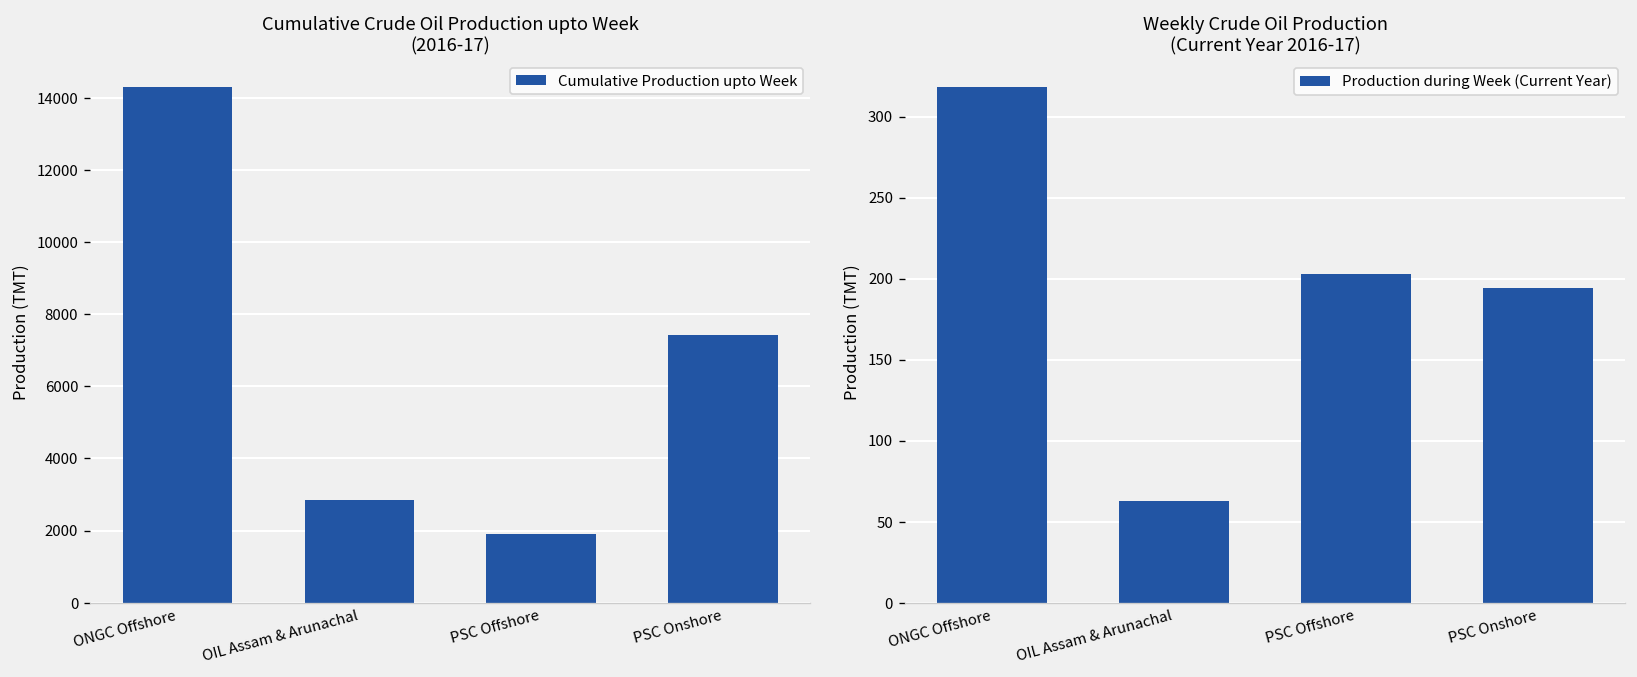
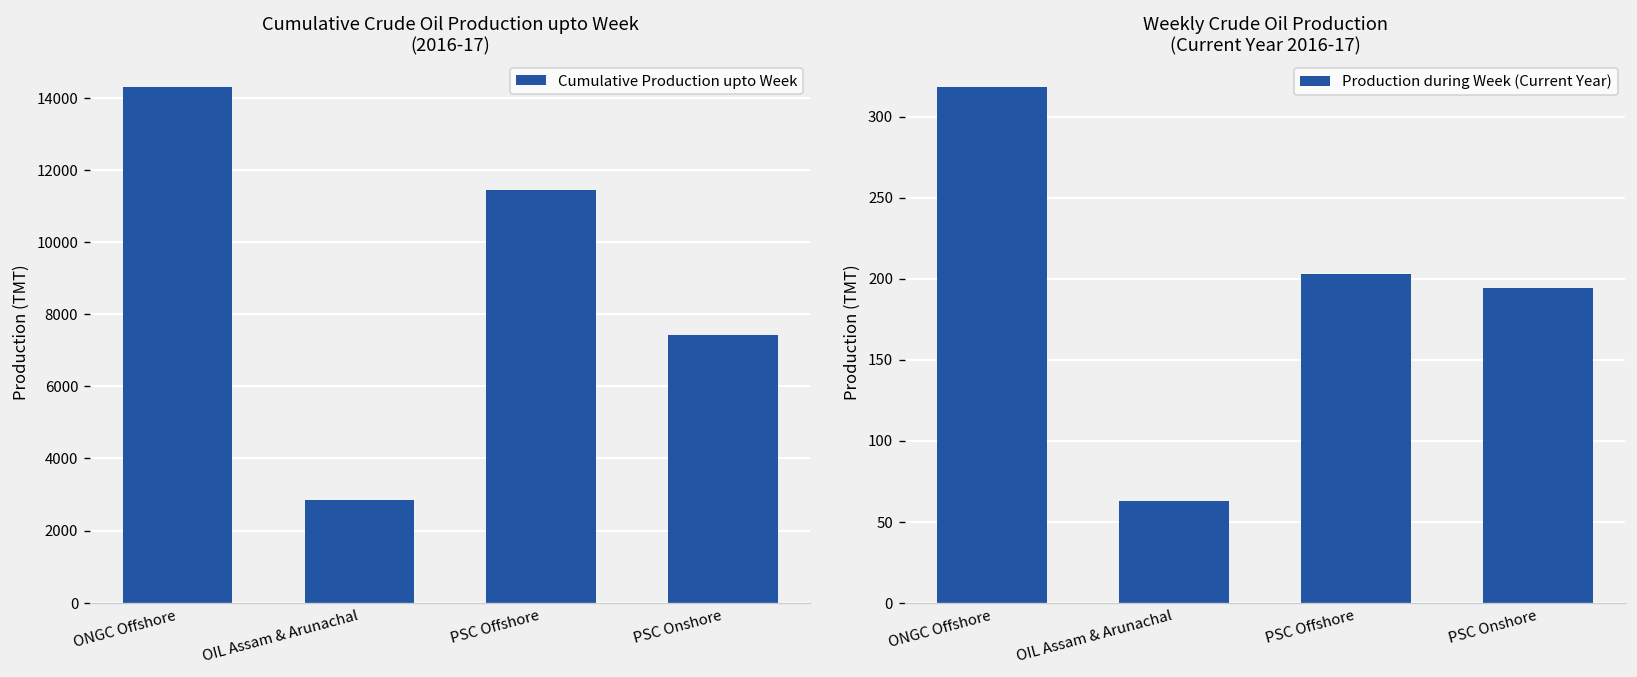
  {
    "Cumulative Crude Oil Production upto Week (2016-17)": {
      "ONGC Offshore": 14300,
      "OIL Assam & Arunachal": 2800,
-     "PSC Offshore": 1900,
+     "PSC Offshore": 11400,
      "PSC Onshore": 7400
    },
    "Weekly Crude Oil Production (Current Year 2016-17)": {
      "ONGC Offshore": 319,
      "OIL Assam & Arunachal": 63,
      "PSC Offshore": 203,
      "PSC Onshore": 194
    }
  }
